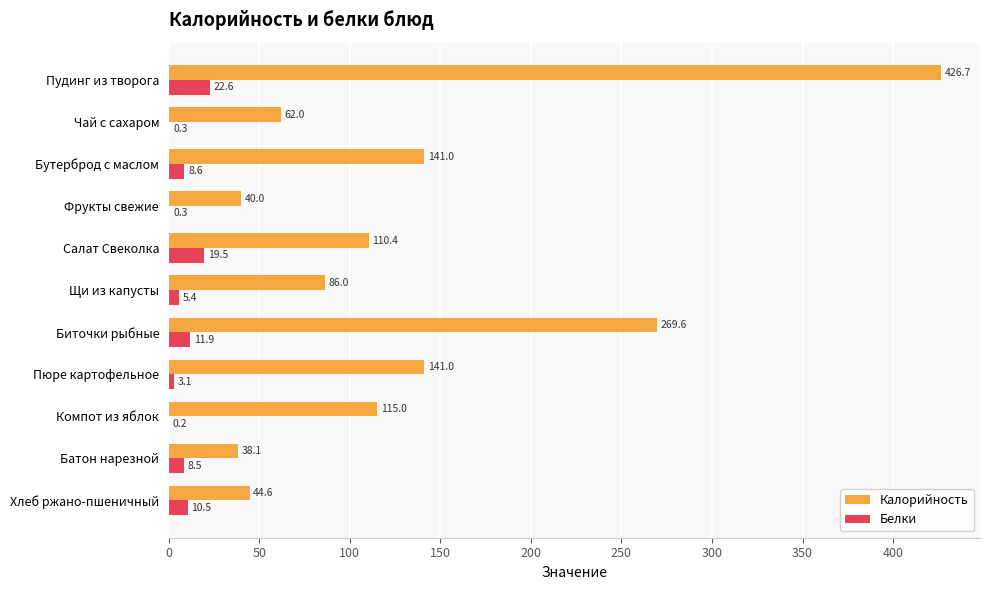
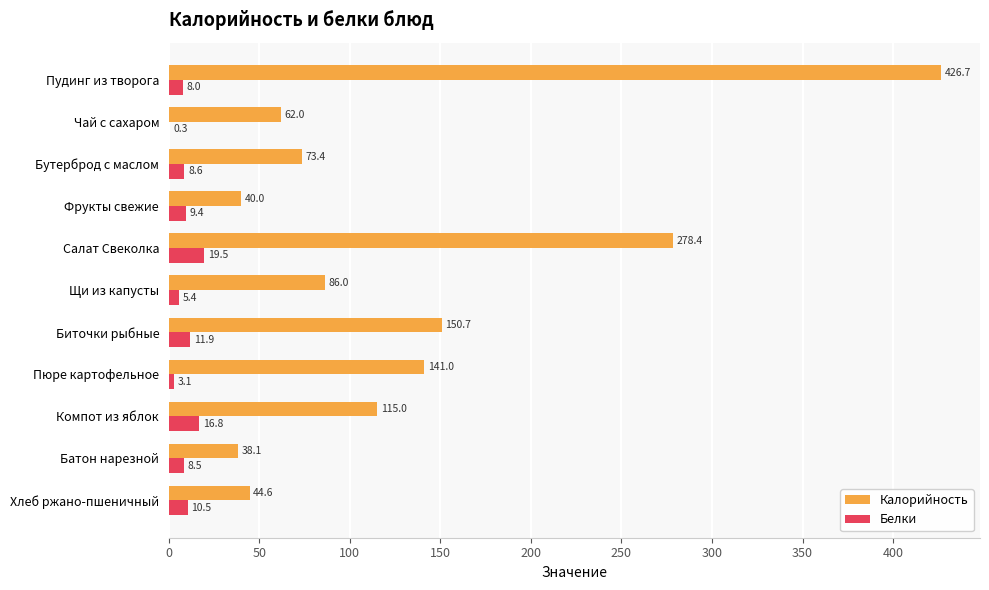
  {
    "Калорийность": {
      "Пудинг из творога": 426.7,
      "Чай с сахаром": 62.0,
-     "Бутерброд с маслом": 141.0,
+     "Бутерброд с маслом": 73.4,
      "Фрукты свежие": 40.0,
-     "Салат Свеколка": 110.4,
+     "Салат Свеколка": 278.4,
      "Щи из капусты": 86.0,
-     "Биточки рыбные": 269.6,
+     "Биточки рыбные": 150.7,
      "Пюре картофельное": 141.0,
      "Компот из яблок": 115.0,
      "Батон нарезной": 38.1,
      "Хлеб ржано-пшеничный": 44.6
    },
    "Белки": {
-     "Пудинг из творога": 22.6,
+     "Пудинг из творога": 8.0,
      "Чай с сахаром": 0.3,
      "Бутерброд с маслом": 8.6,
-     "Фрукты свежие": 0.3,
+     "Фрукты свежие": 9.4,
      "Салат Свеколка": 19.5,
      "Щи из капусты": 5.4,
      "Биточки рыбные": 11.9,
      "Пюре картофельное": 3.1,
-     "Компот из яблок": 0.2,
+     "Компот из яблок": 16.8,
      "Батон нарезной": 8.5,
      "Хлеб ржано-пшеничный": 10.5
    }
  }
